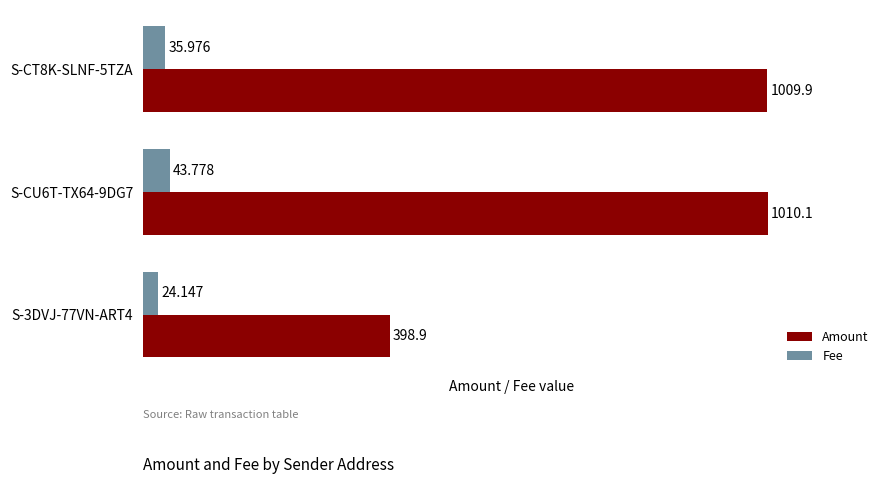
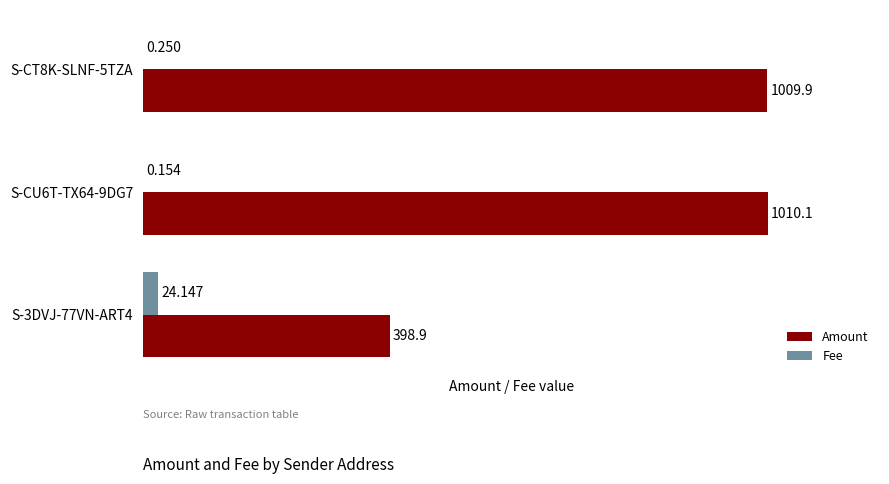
  {
    "Amount": {
      "S-CT8K-SLNF-5TZA": 1009.9,
      "S-CU6T-TX64-9DG7": 1010.1,
      "S-3DVJ-77VN-ART4": 398.9
    },
    "Fee": {
-     "S-CT8K-SLNF-5TZA": 35.976,
-     "S-CU6T-TX64-9DG7": 43.778,
+     "S-CT8K-SLNF-5TZA": 0.250,
+     "S-CU6T-TX64-9DG7": 0.154,
      "S-3DVJ-77VN-ART4": 24.147
    }
  }
